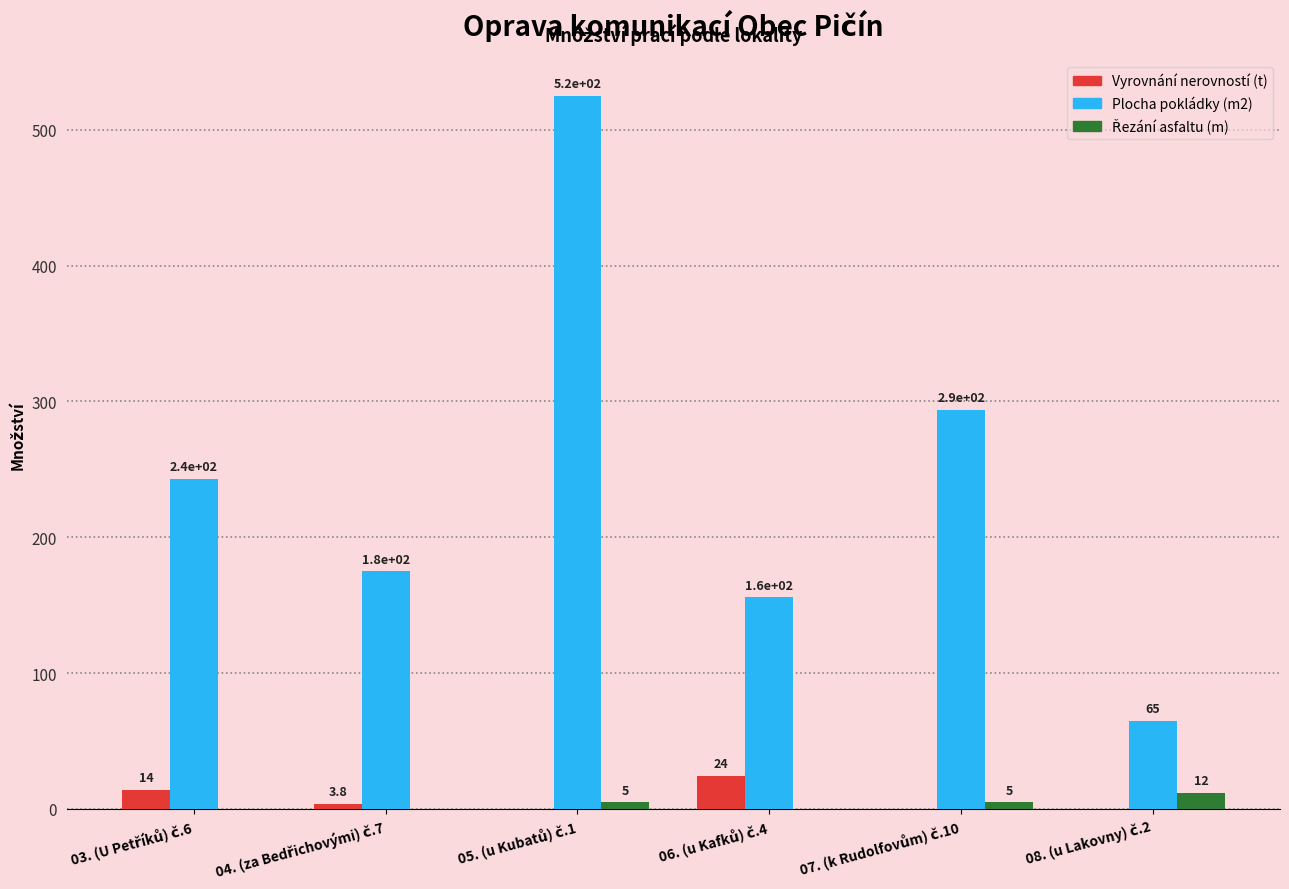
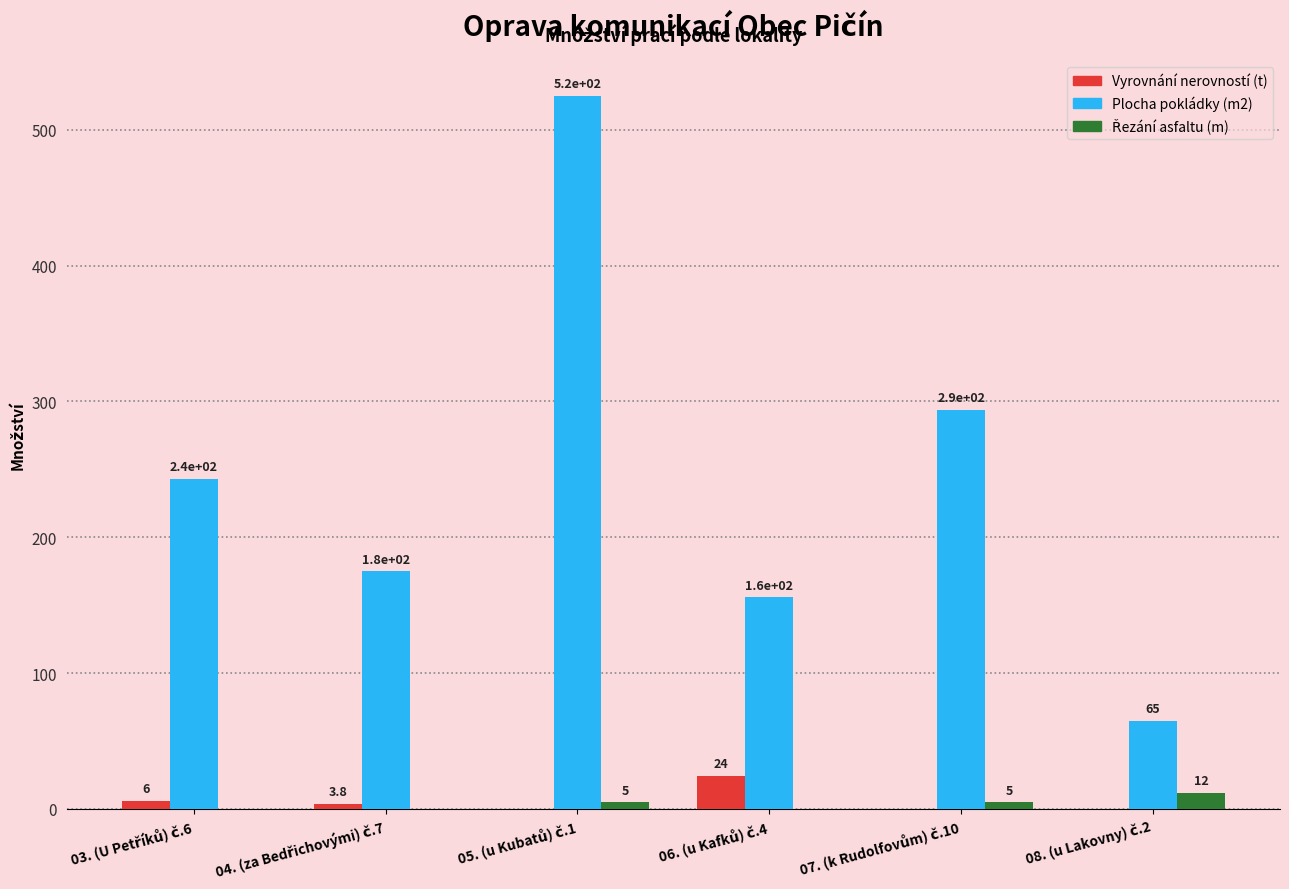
  {
    "Vyrovnání nerovností (t)": {
-     "03. (U Petříků) č.6": 14,
+     "03. (U Petříků) č.6": 6,
      "04. (za Bedřichovými) č.7": 3.8,
      "06. (u Kafků) č.4": 24
    },
    "Plocha pokládky (m2)": {
      "08. (u Lakovny) č.2": 65
    },
    "Řezání asfaltu (m)": {
      "05. (u Kubatů) č.1": 5,
      "07. (k Rudolfovům) č.10": 5,
      "08. (u Lakovny) č.2": 12
    }
  }
